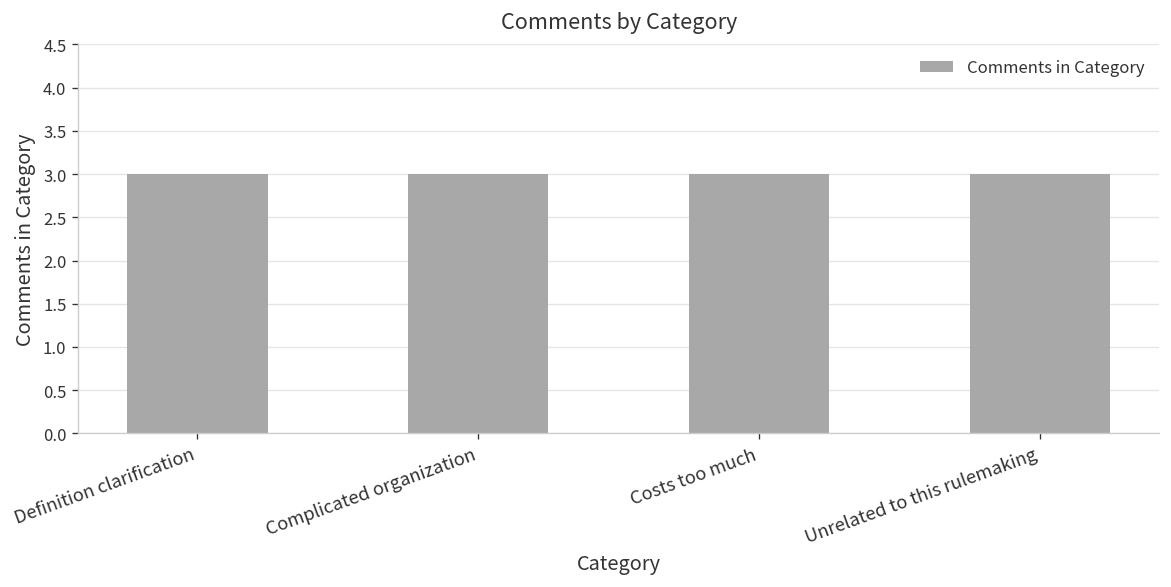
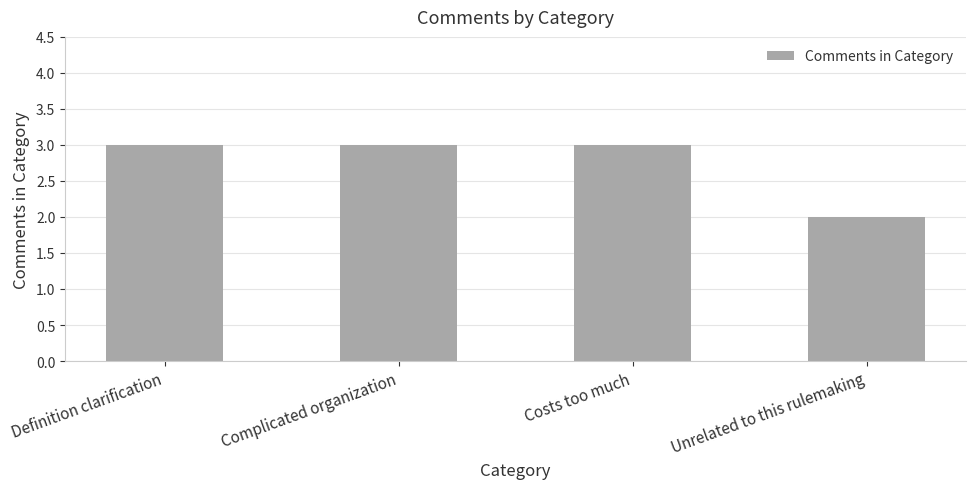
  {
    "Definition clarification": 3,
    "Complicated organization": 3,
    "Costs too much": 3,
-   "Unrelated to this rulemaking": 3
+   "Unrelated to this rulemaking": 2
  }
